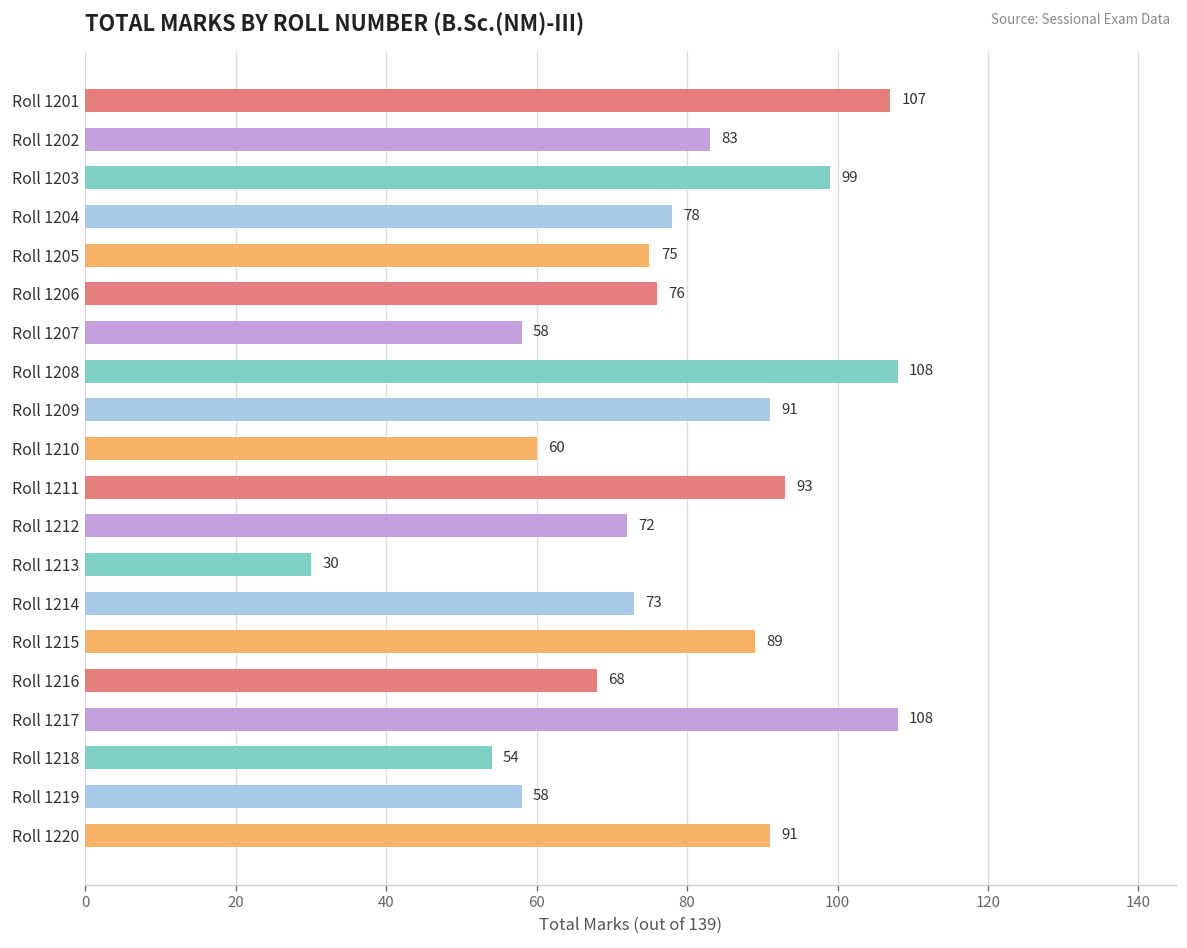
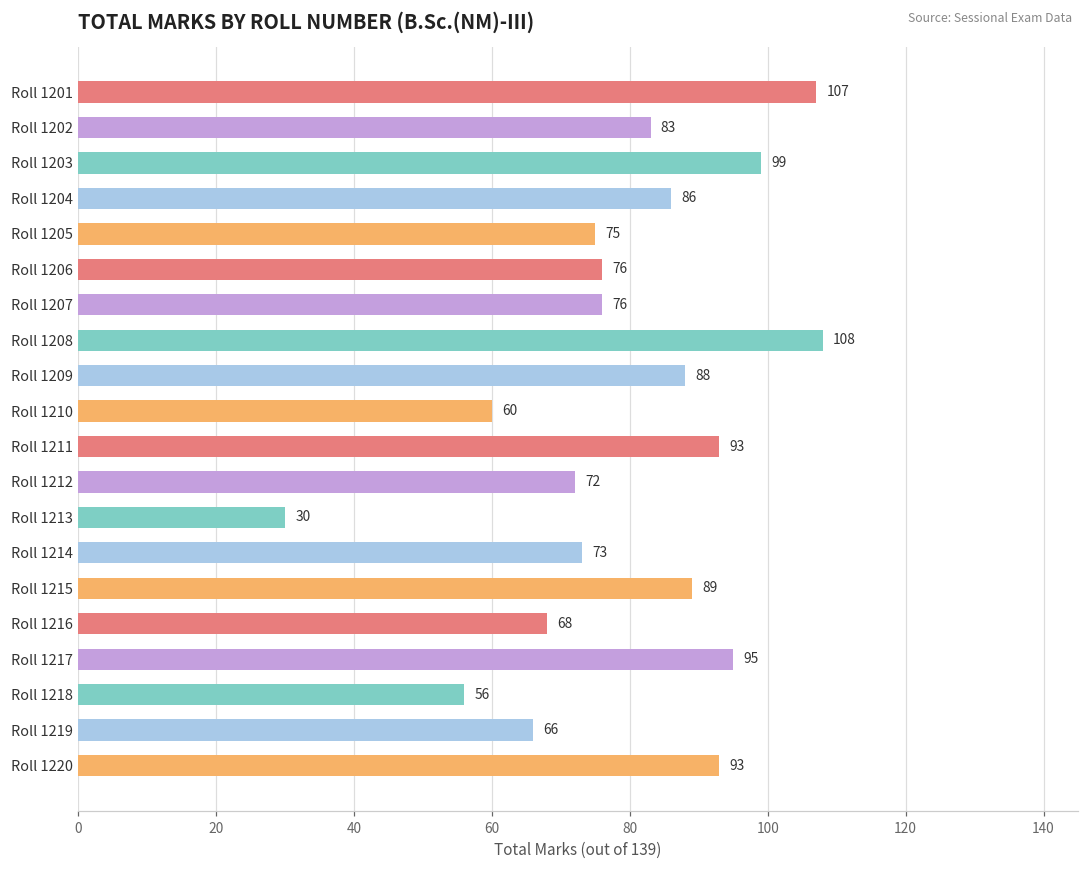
  {
    "Roll 1201": 107,
    "Roll 1202": 83,
    "Roll 1203": 99,
-   "Roll 1204": 78,
+   "Roll 1204": 86,
    "Roll 1205": 75,
    "Roll 1206": 76,
-   "Roll 1207": 58,
+   "Roll 1207": 76,
    "Roll 1208": 108,
-   "Roll 1209": 91,
+   "Roll 1209": 88,
    "Roll 1210": 60,
    "Roll 1211": 93,
    "Roll 1212": 72,
    "Roll 1213": 30,
    "Roll 1214": 73,
    "Roll 1215": 89,
    "Roll 1216": 68,
-   "Roll 1217": 108,
-   "Roll 1218": 54,
-   "Roll 1219": 58,
-   "Roll 1220": 91
+   "Roll 1217": 95,
+   "Roll 1218": 56,
+   "Roll 1219": 66,
+   "Roll 1220": 93
  }
